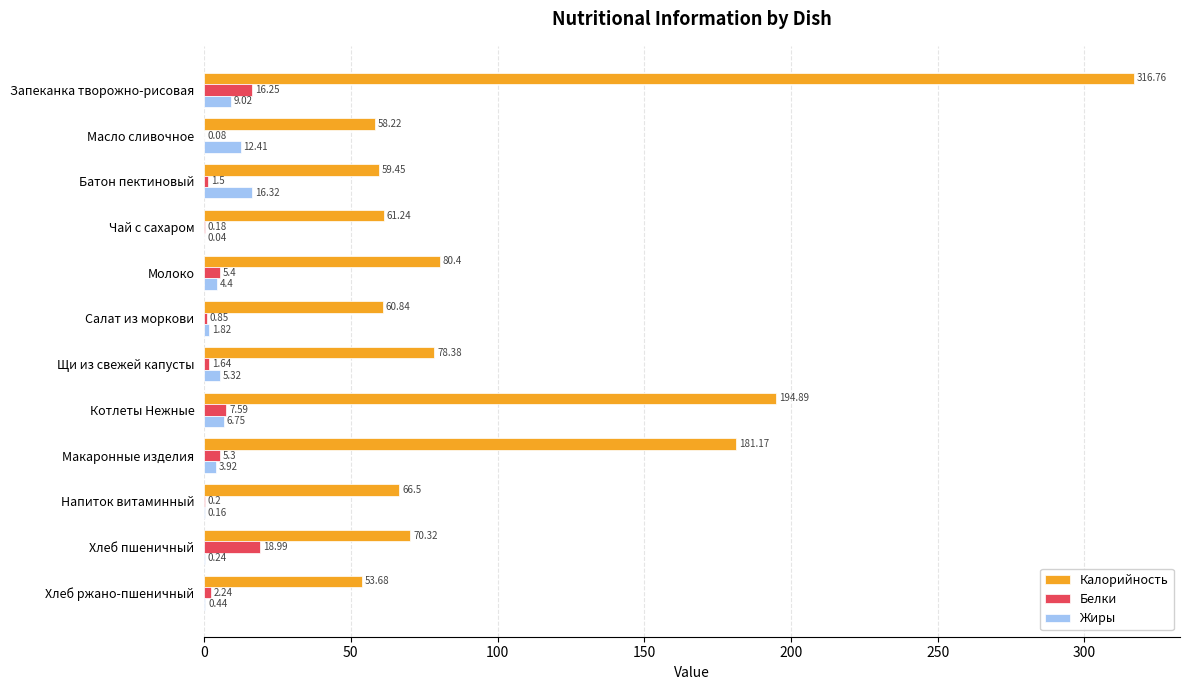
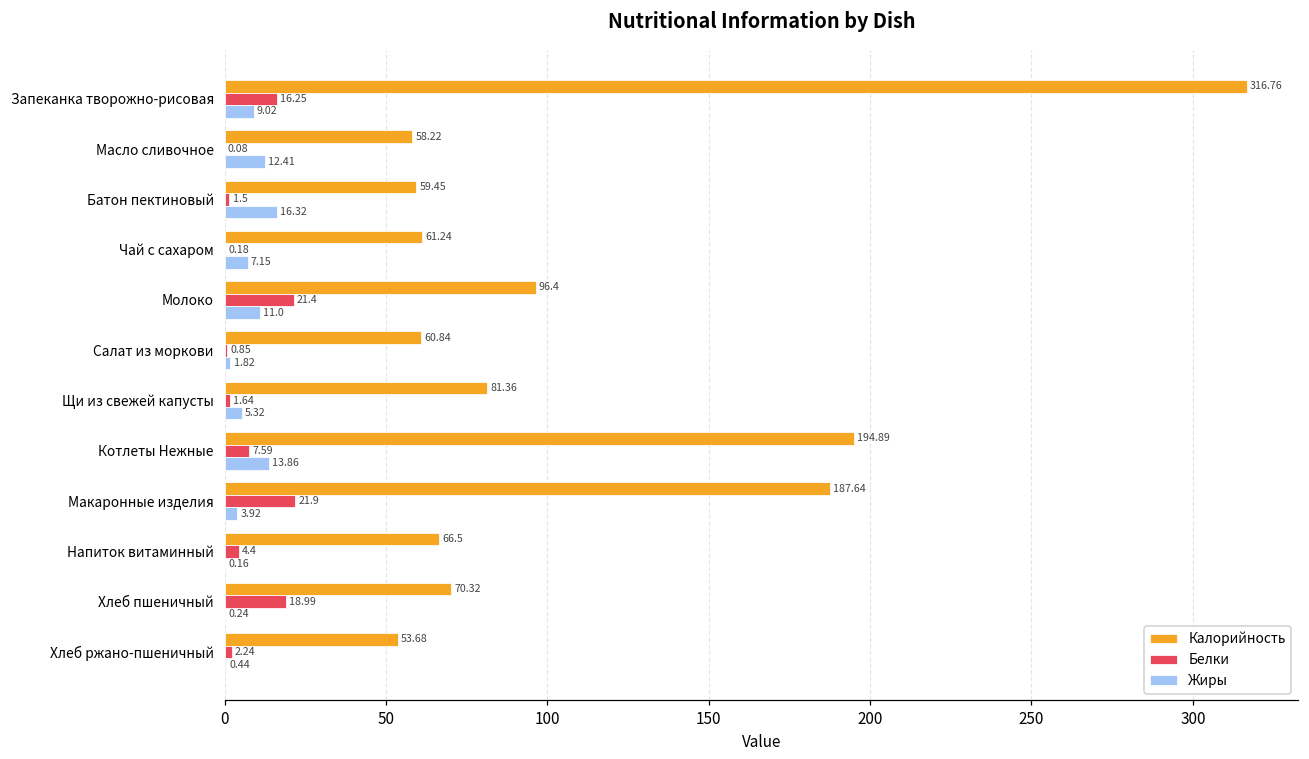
  {
    "Калорийность": {
      "Запеканка творожно-рисовая": 316.76,
      "Масло сливочное": 58.22,
      "Батон пектиновый": 59.45,
      "Чай с сахаром": 61.24,
-     "Молоко": 80.4,
+     "Молоко": 96.4,
      "Салат из моркови": 60.84,
-     "Щи из свежей капусты": 78.38,
+     "Щи из свежей капусты": 81.36,
      "Котлеты Нежные": 194.89,
-     "Макаронные изделия": 181.17,
+     "Макаронные изделия": 187.64,
      "Напиток витаминный": 66.5,
      "Хлеб пшеничный": 70.32,
      "Хлеб ржано-пшеничный": 53.68
    },
    "Белки": {
      "Запеканка творожно-рисовая": 16.25,
      "Масло сливочное": 0.08,
      "Батон пектиновый": 1.5,
      "Чай с сахаром": 0.18,
-     "Молоко": 5.4,
+     "Молоко": 21.4,
      "Салат из моркови": 0.85,
      "Щи из свежей капусты": 1.64,
      "Котлеты Нежные": 7.59,
-     "Макаронные изделия": 5.3,
-     "Напиток витаминный": 0.2,
+     "Макаронные изделия": 21.9,
+     "Напиток витаминный": 4.4,
      "Хлеб пшеничный": 18.99,
      "Хлеб ржано-пшеничный": 2.24
    },
    "Жиры": {
      "Запеканка творожно-рисовая": 9.02,
      "Масло сливочное": 12.41,
      "Батон пектиновый": 16.32,
-     "Чай с сахаром": 0.04,
-     "Молоко": 4.4,
+     "Чай с сахаром": 7.15,
+     "Молоко": 11.0,
      "Салат из моркови": 1.82,
      "Щи из свежей капусты": 5.32,
-     "Котлеты Нежные": 6.75,
+     "Котлеты Нежные": 13.86,
      "Макаронные изделия": 3.92,
      "Напиток витаминный": 0.16,
      "Хлеб пшеничный": 0.24,
      "Хлеб ржано-пшеничный": 0.44
    }
  }
